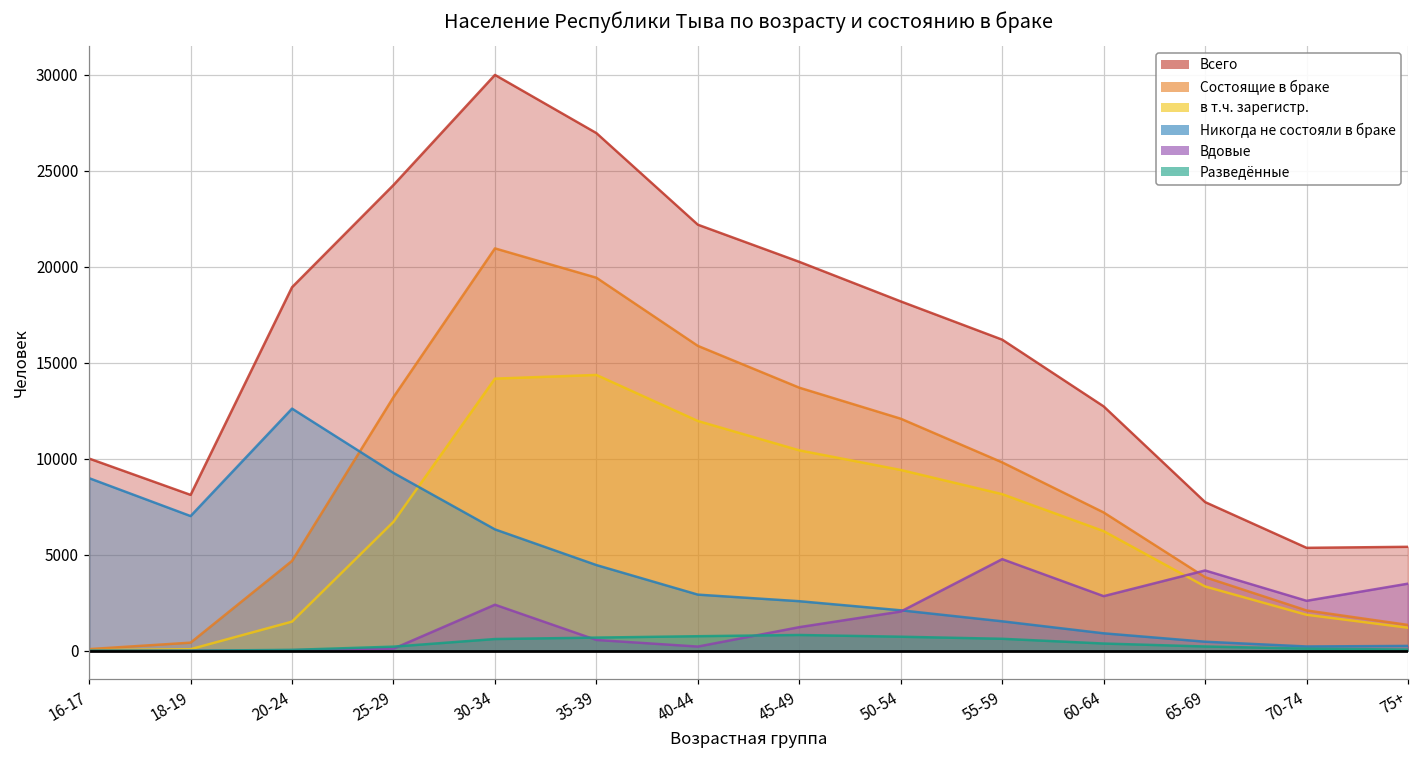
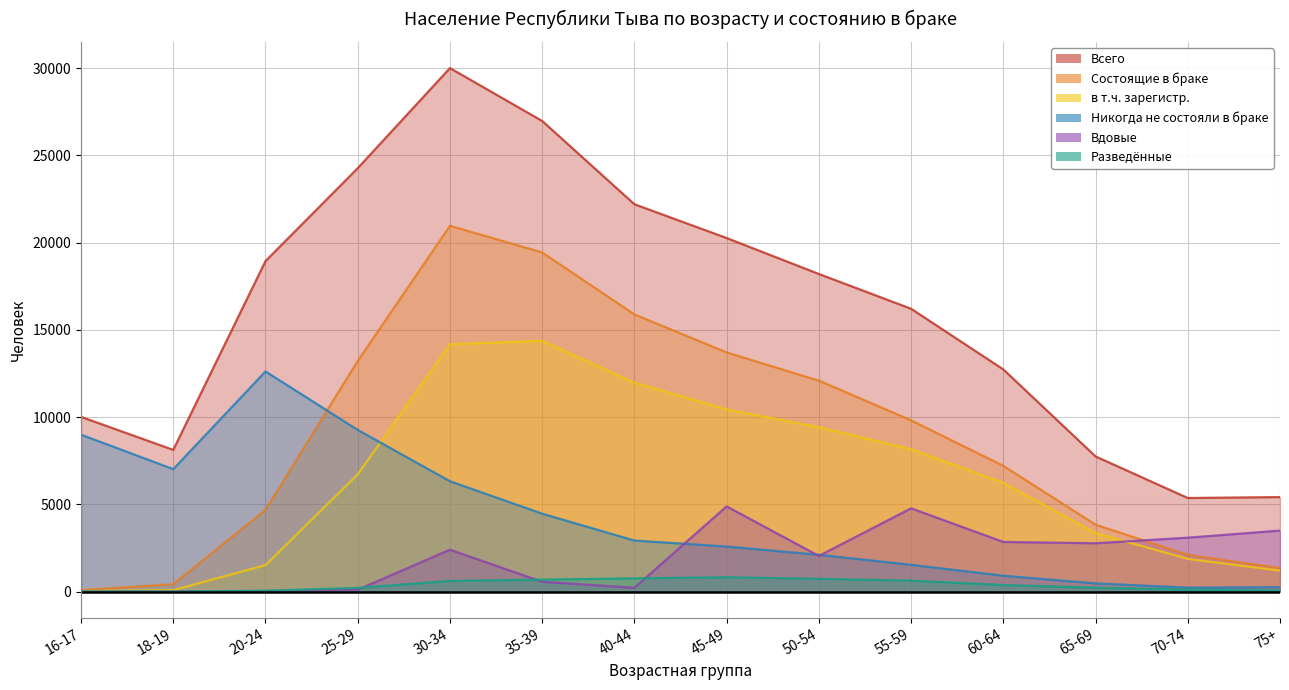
  {
    "Вдовые": {
      "30-34": 2400,
      "40-44": 200,
-     "45-49": 1200,
+     "45-49": 4900,
      "55-59": 4800,
      "60-64": 2800,
-     "65-69": 4200,
-     "70-74": 2600,
+     "65-69": 2800,
+     "70-74": 3100,
      "75+": 3500
    }
  }
